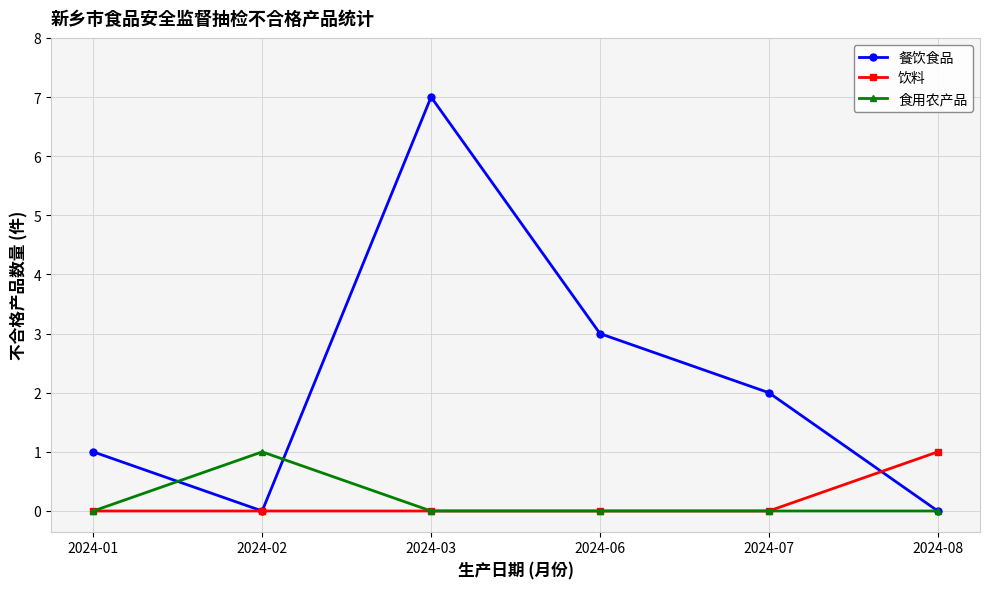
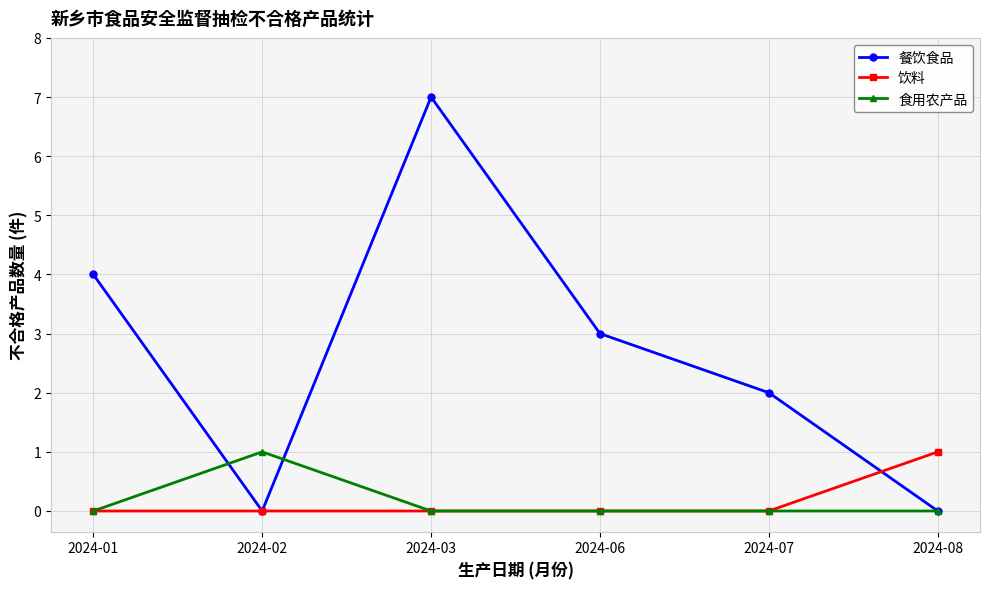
  {
    "餐饮食品": {
-     "2024-01": 1,
+     "2024-01": 4,
      "2024-03": 7,
      "2024-06": 3,
      "2024-07": 2
    },
    "饮料": {
      "2024-08": 1
    },
    "食用农产品": {
      "2024-02": 1
    }
  }
